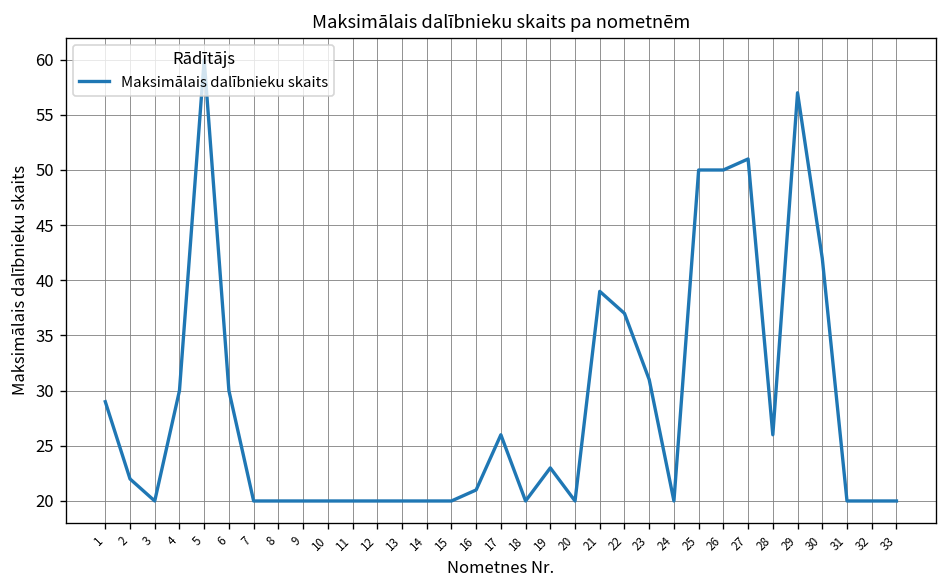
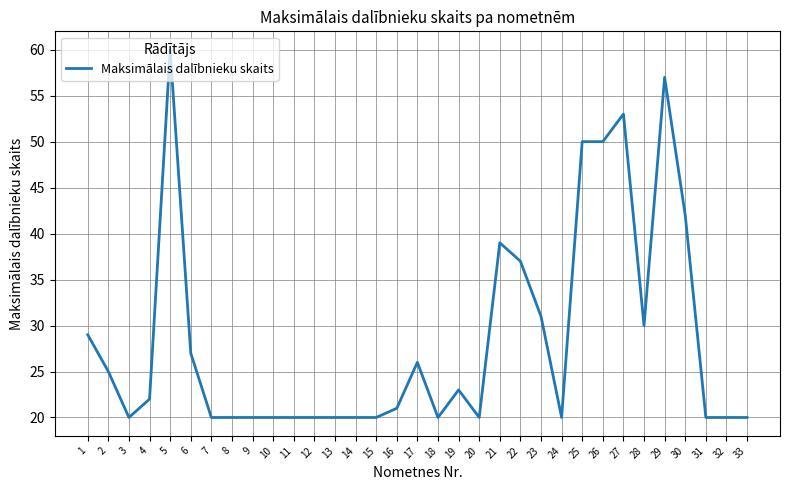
  {
    "1": 29,
-   "2": 22,
+   "2": 25,
    "3": 20,
-   "4": 30,
-   "6": 30,
+   "4": 22,
+   "6": 27,
    "7": 20,
    "8": 20,
    "9": 20,
    "10": 20,
    "11": 20,
    "12": 20,
    "13": 20,
    "14": 20,
    "15": 20,
    "16": 21,
    "17": 26,
    "18": 20,
    "19": 23,
    "20": 20,
    "21": 39,
    "22": 37,
    "23": 31,
    "24": 20,
    "25": 50,
    "26": 50,
-   "27": 51,
-   "28": 26,
+   "27": 53,
+   "28": 30,
    "29": 57,
    "30": 42,
    "31": 20,
    "32": 20,
    "33": 20
  }
